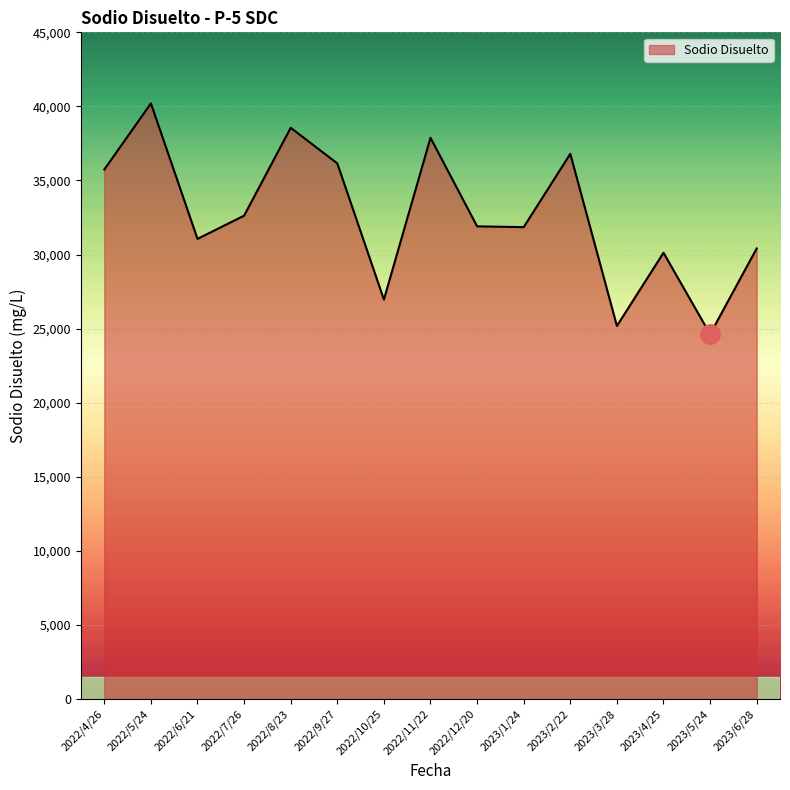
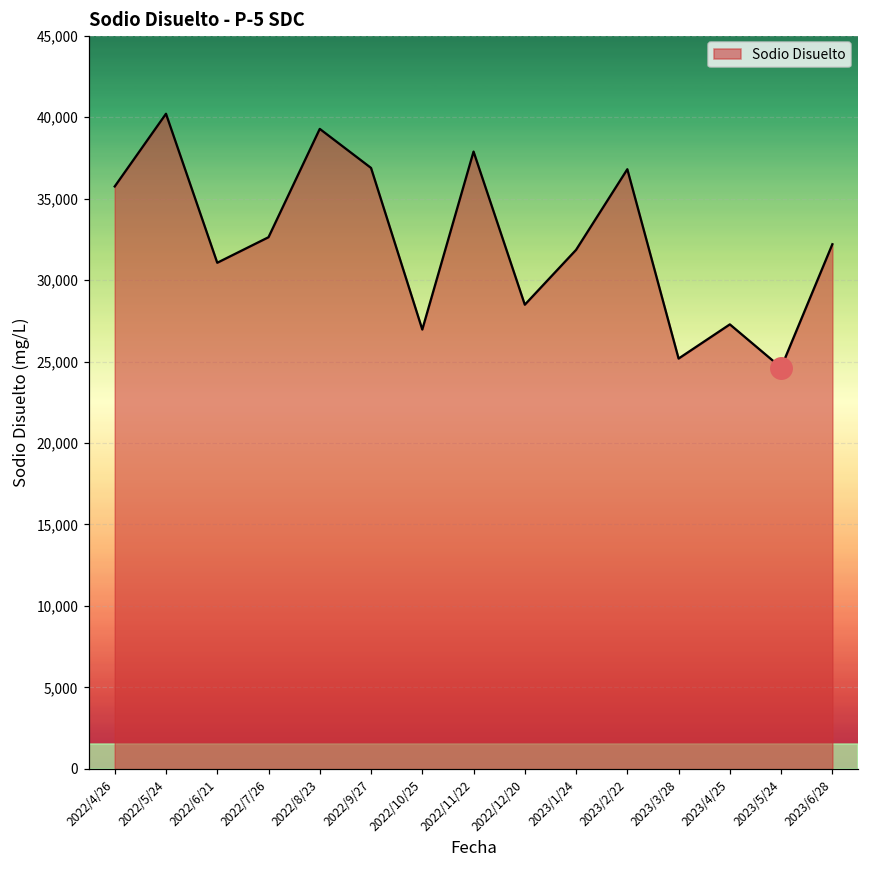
  {
    "Sodio Disuelto": {
      "2022/4/26": "35,700",
      "2022/5/24": "40,200",
      "2022/6/21": "31,100",
      "2022/7/26": "32,600",
-     "2022/8/23": "38,600",
-     "2022/9/27": "36,200",
+     "2022/8/23": "39,300",
+     "2022/9/27": "36,900",
      "2022/10/25": "27,000",
      "2022/11/22": "37,900",
-     "2022/12/20": "31,900",
+     "2022/12/20": "28,500",
      "2023/1/24": "31,900",
      "2023/2/22": "36,800",
      "2023/3/28": "25,200",
-     "2023/4/25": "30,100",
-     "2023/6/28": "30,400"
+     "2023/4/25": "27,300",
+     "2023/6/28": "32,200"
    }
  }
